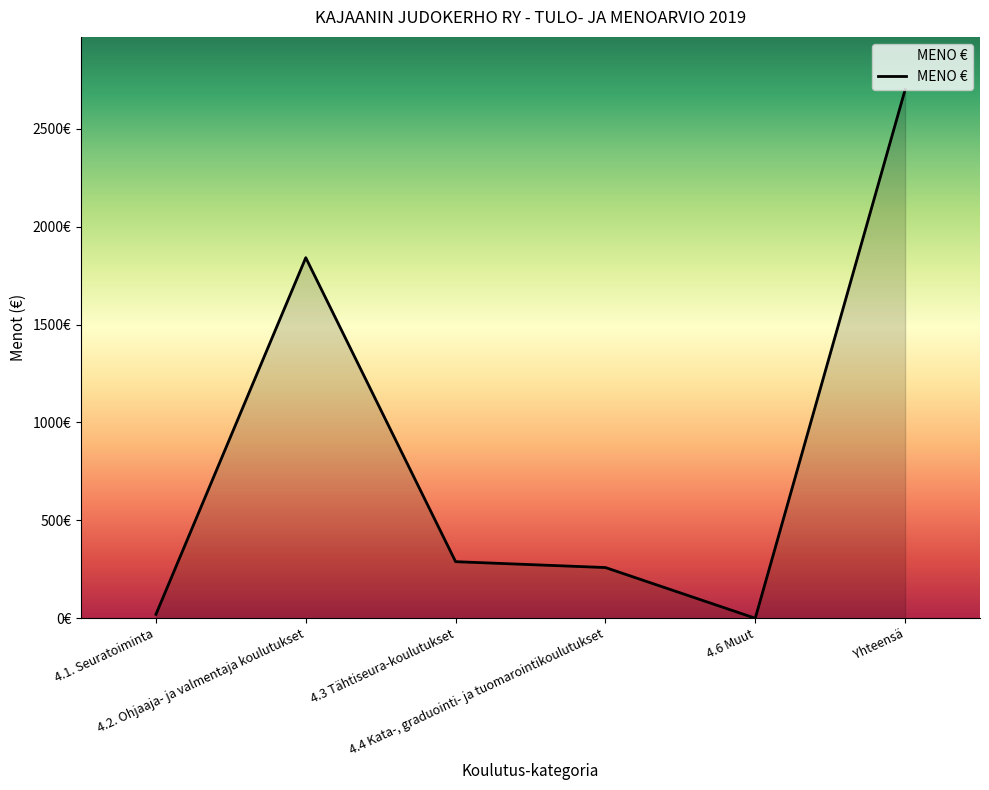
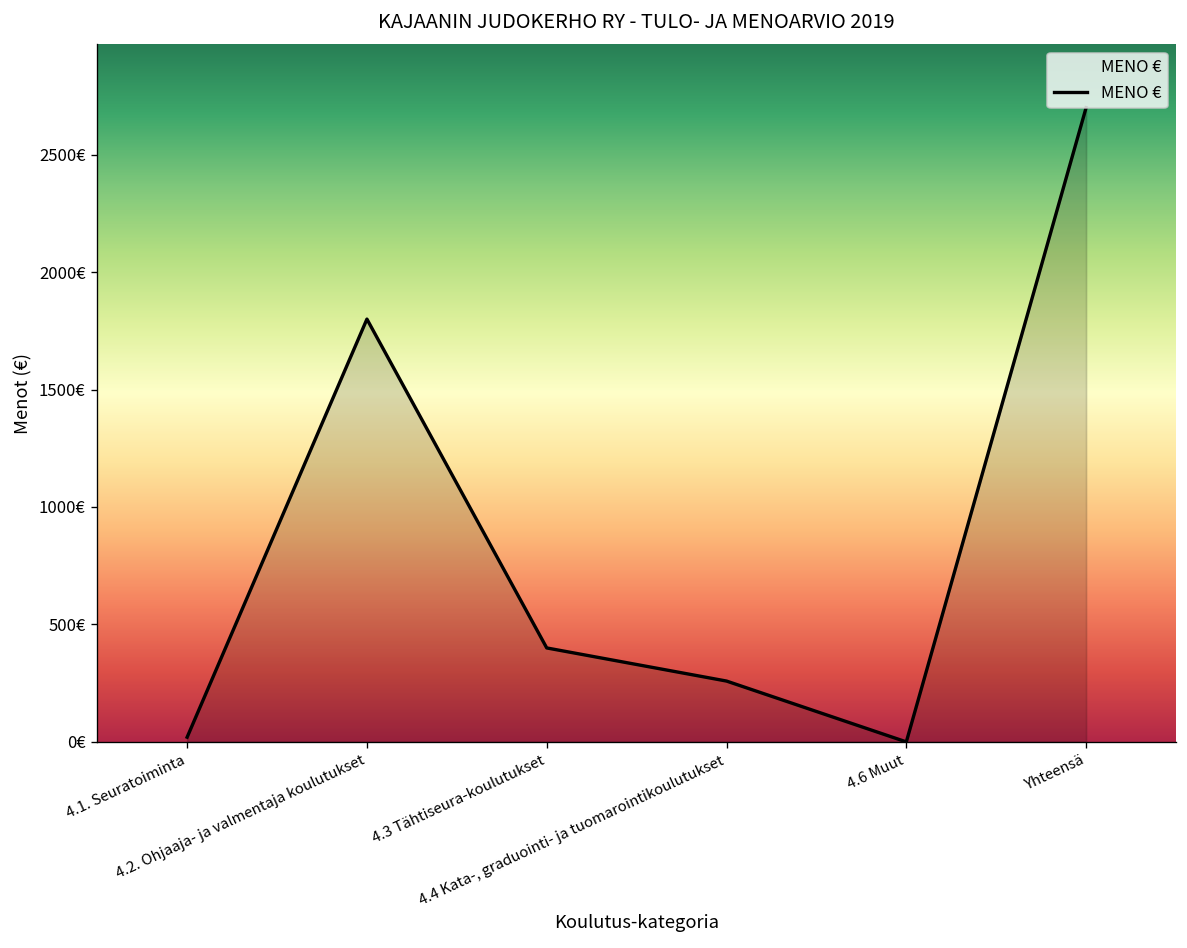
  {
    "4.1. Seuratoiminta": "20€",
-   "4.2. Ohjaaja- ja valmentaja koulutukset": "1840€",
-   "4.3 Tähtiseura-koulutukset": "290€",
+   "4.2. Ohjaaja- ja valmentaja koulutukset": "1800€",
+   "4.3 Tähtiseura-koulutukset": "400€",
    "4.4 Kata-, graduointi- ja tuomarointikoulutukset": "260€",
    "4.6 Muut": "0€"
  }
